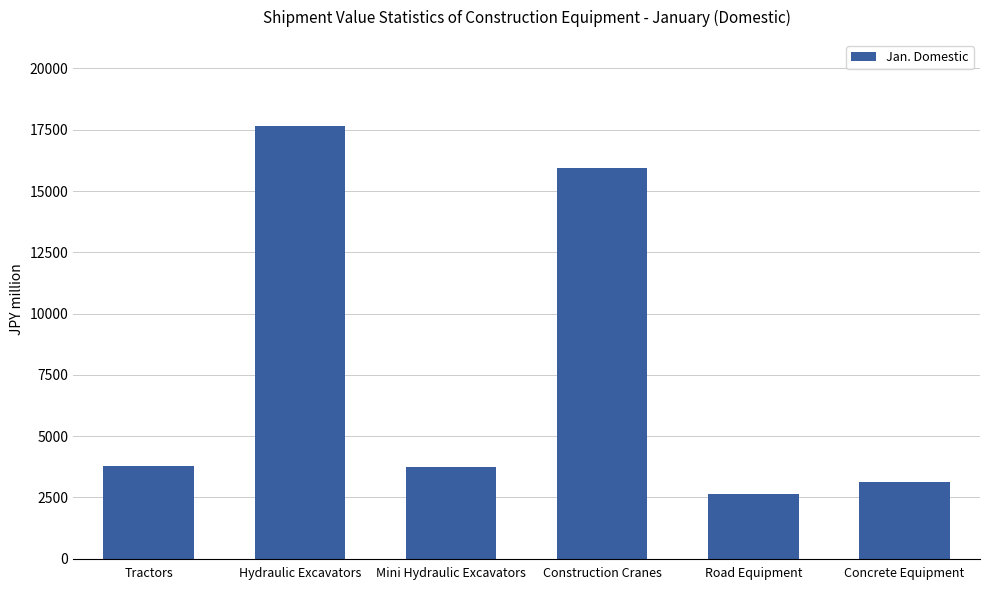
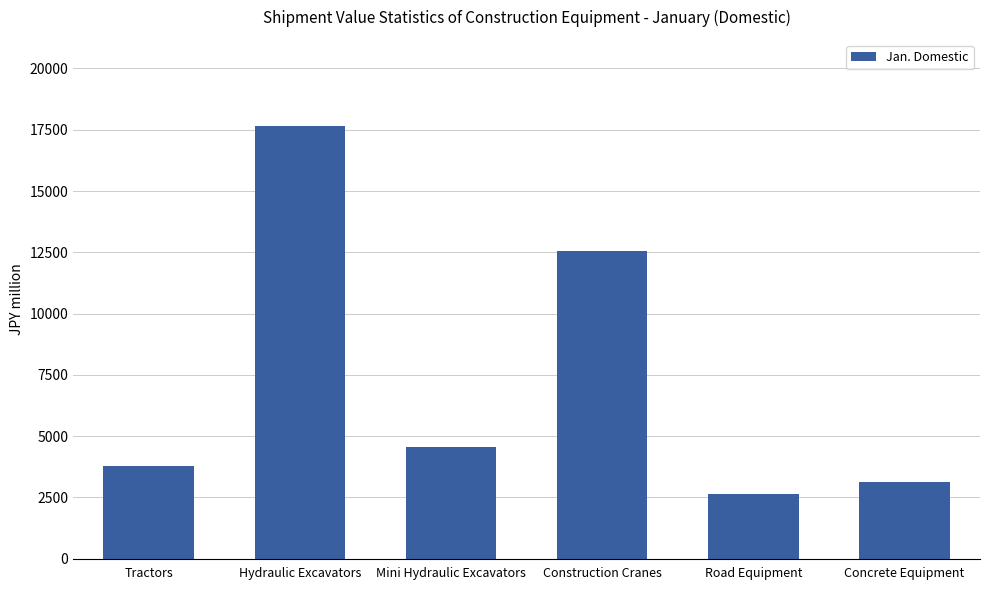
  {
    "Tractors": 3800,
    "Hydraulic Excavators": 17600,
-   "Mini Hydraulic Excavators": 3700,
-   "Construction Cranes": 16000,
+   "Mini Hydraulic Excavators": 4500,
+   "Construction Cranes": 12600,
    "Road Equipment": 2700,
    "Concrete Equipment": 3100
  }
